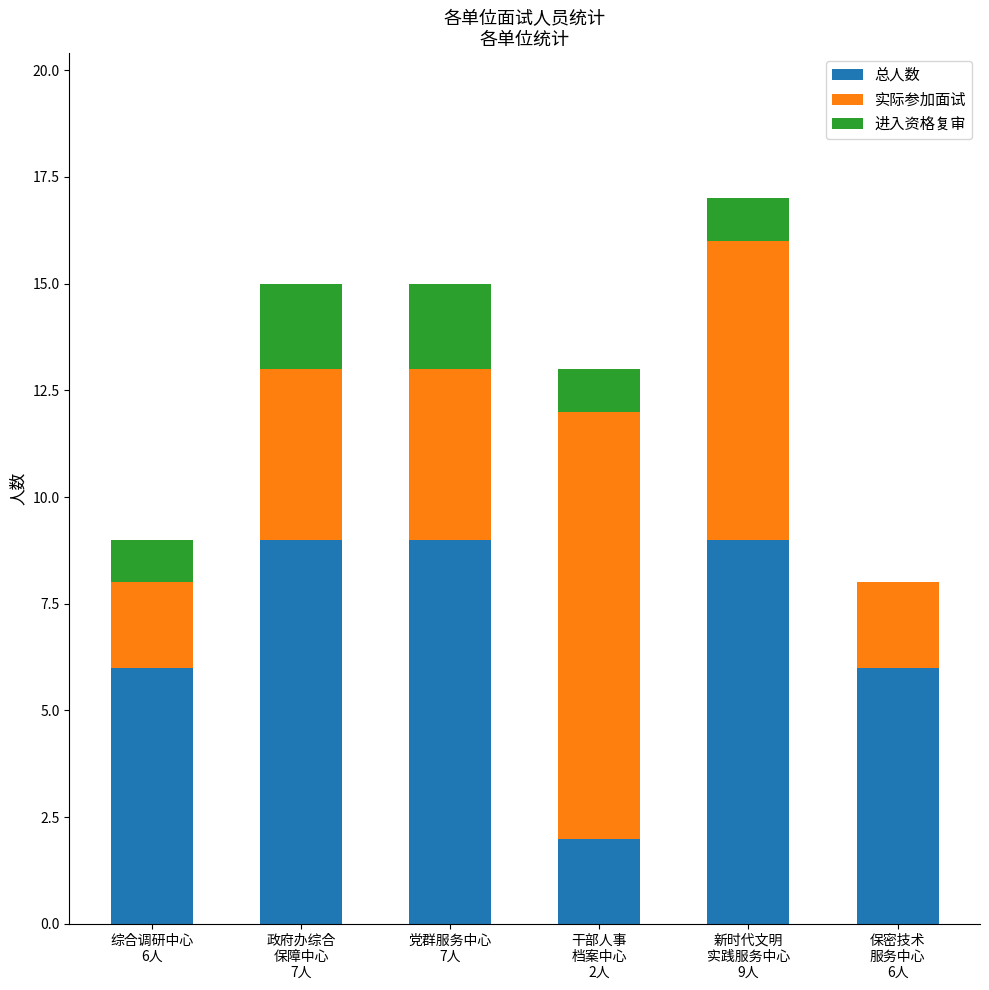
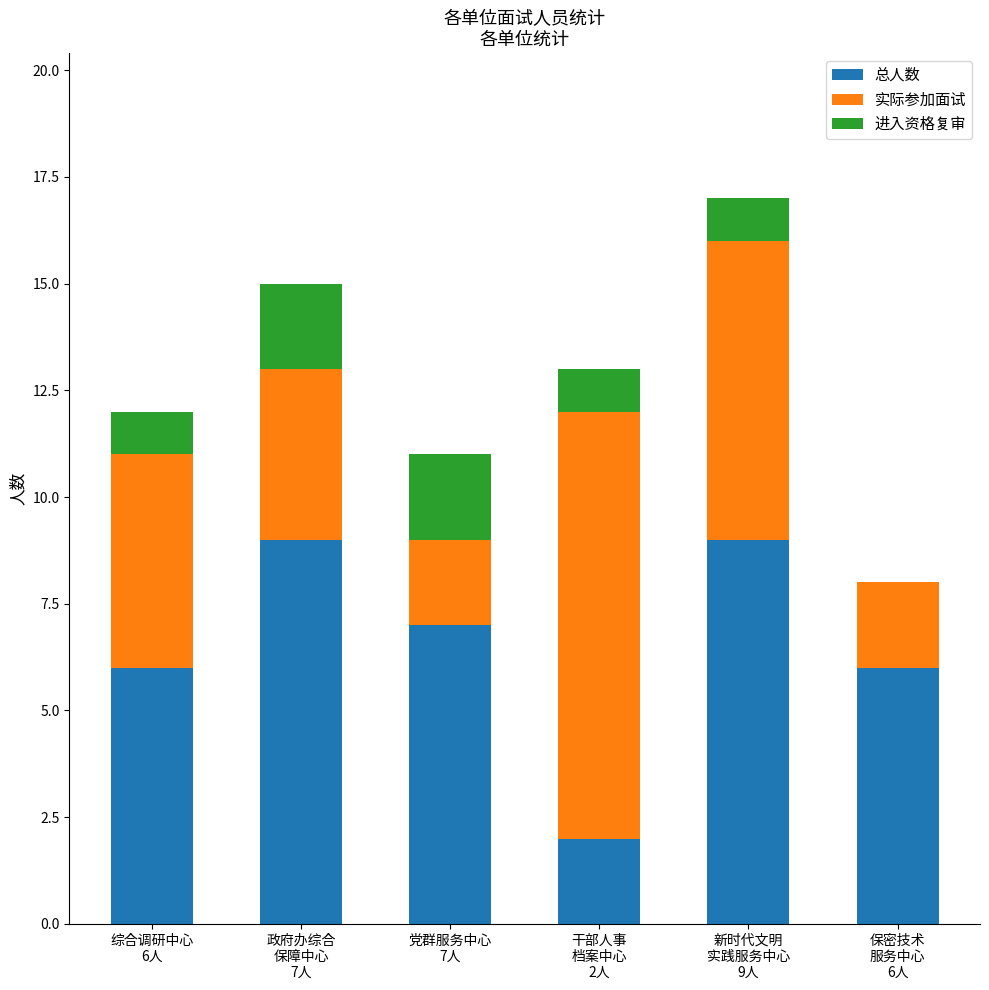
  {
    "总人数": {
      "综合调研中心 6人": 6,
      "政府办综合 保障中心 7人": 9,
-     "党群服务中心 7人": 9,
+     "党群服务中心 7人": 7,
      "干部人事 档案中心 2人": 2,
      "新时代文明 实践服务中心 9人": 9,
      "保密技术 服务中心 6人": 6
    },
    "实际参加面试": {
-     "综合调研中心 6人": 2,
+     "综合调研中心 6人": 5,
      "政府办综合 保障中心 7人": 4,
-     "党群服务中心 7人": 4,
+     "党群服务中心 7人": 2,
      "干部人事 档案中心 2人": 10,
      "新时代文明 实践服务中心 9人": 7,
      "保密技术 服务中心 6人": 2
    },
    "进入资格复审": {
      "综合调研中心 6人": 1,
      "政府办综合 保障中心 7人": 2,
      "党群服务中心 7人": 2,
      "干部人事 档案中心 2人": 1,
      "新时代文明 实践服务中心 9人": 1,
      "保密技术 服务中心 6人": 0
    }
  }
